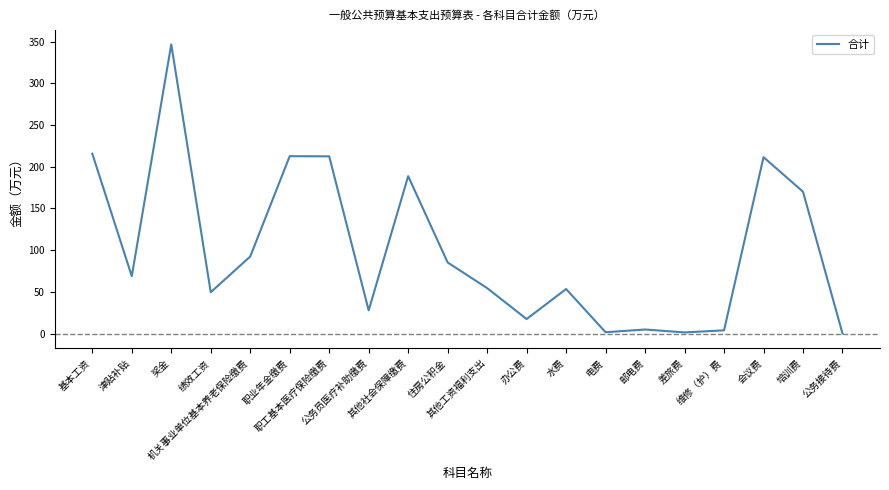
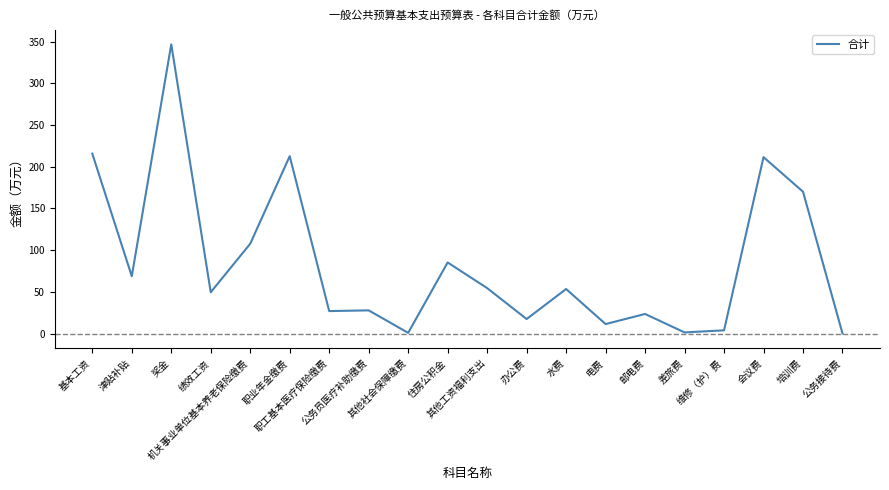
  {
    "基本工资": 220,
    "津贴补贴": 70,
    "奖金": 350,
    "绩效工资": 50,
-   "机关事业单位基本养老保险缴费": 90,
+   "机关事业单位基本养老保险缴费": 110,
    "职业年金缴费": 210,
-   "职工基本医疗保险缴费": 210,
+   "职工基本医疗保险缴费": 30,
    "公务员医疗补助缴费": 30,
-   "其他社会保障缴费": 190,
+   "其他社会保障缴费": 0,
    "住房公积金": 90,
    "其他工资福利支出": 50,
    "办公费": 20,
    "水费": 50,
-   "电费": 0,
-   "邮电费": 10,
+   "电费": 10,
+   "邮电费": 20,
    "差旅费": 0,
    "维修（护）费": 0,
    "会议费": 210,
    "培训费": 170,
    "公务接待费": 0
  }
